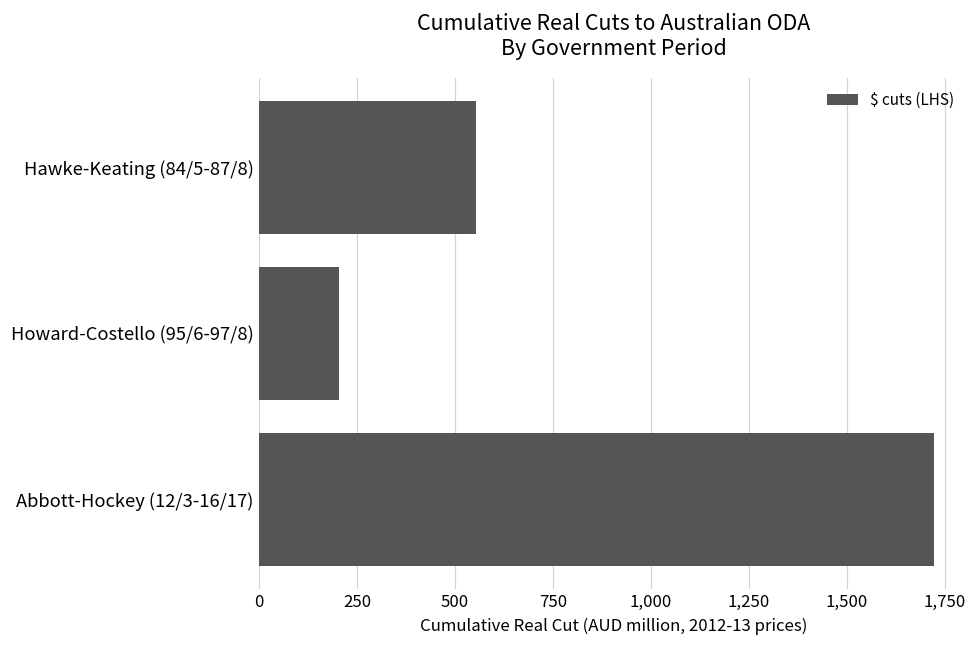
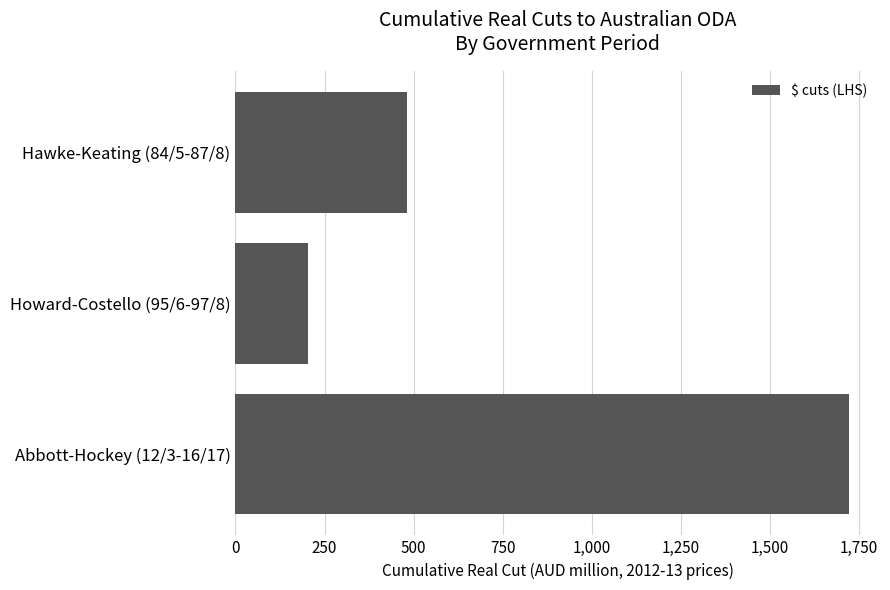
  {
-   "Hawke-Keating (84/5-87/8)": "550",
+   "Hawke-Keating (84/5-87/8)": "480",
    "Howard-Costello (95/6-97/8)": "200",
    "Abbott-Hockey (12/3-16/17)": "1,720"
  }
